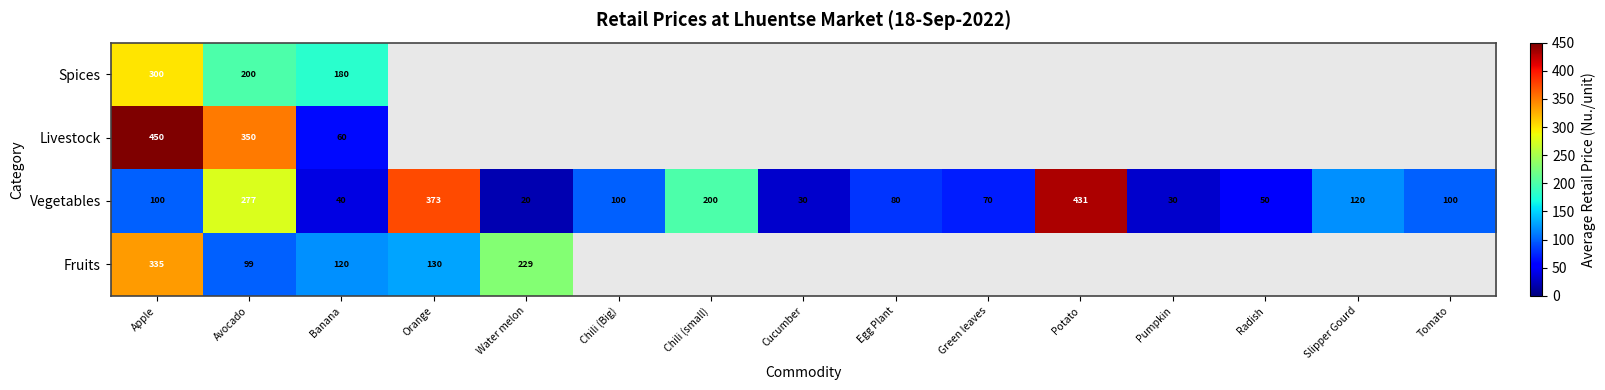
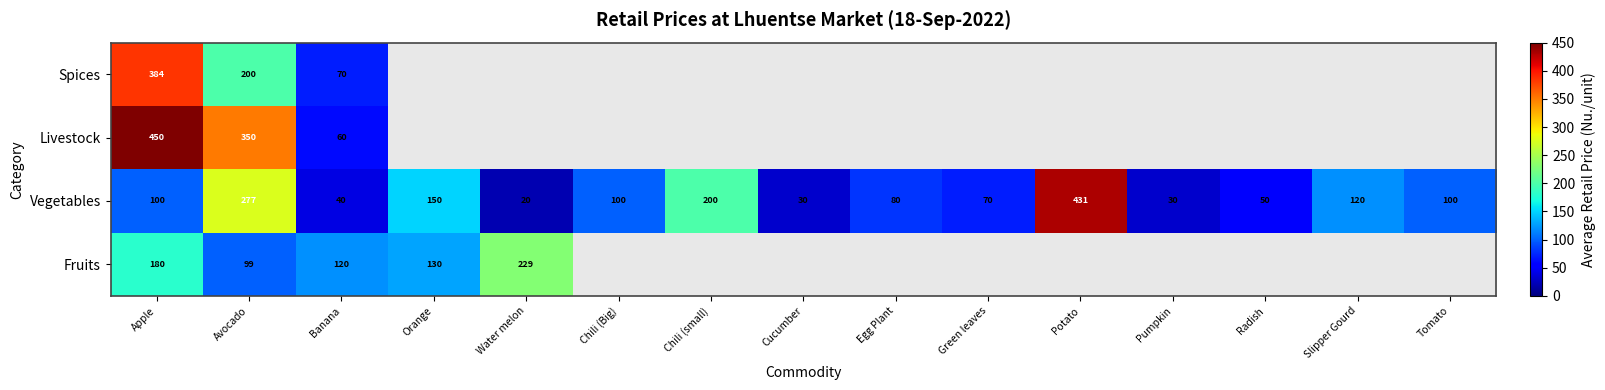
  {
    "Spices": {
-     "Apple": 300,
+     "Apple": 384,
      "Avocado": 200,
-     "Banana": 180
+     "Banana": 70
    },
    "Livestock": {
      "Apple": 450,
      "Avocado": 350,
      "Banana": 60
    },
    "Vegetables": {
      "Apple": 100,
      "Avocado": 277,
      "Banana": 40,
-     "Orange": 373,
+     "Orange": 150,
      "Water melon": 20,
      "Chili (Big)": 100,
      "Chili (small)": 200,
      "Cucumber": 30,
      "Egg Plant": 80,
      "Green leaves": 70,
      "Potato": 431,
      "Pumpkin": 30,
      "Radish": 50,
      "Slipper Gourd": 120,
      "Tomato": 100
    },
    "Fruits": {
-     "Apple": 335,
+     "Apple": 180,
      "Avocado": 99,
      "Banana": 120,
      "Orange": 130,
      "Water melon": 229
    }
  }
